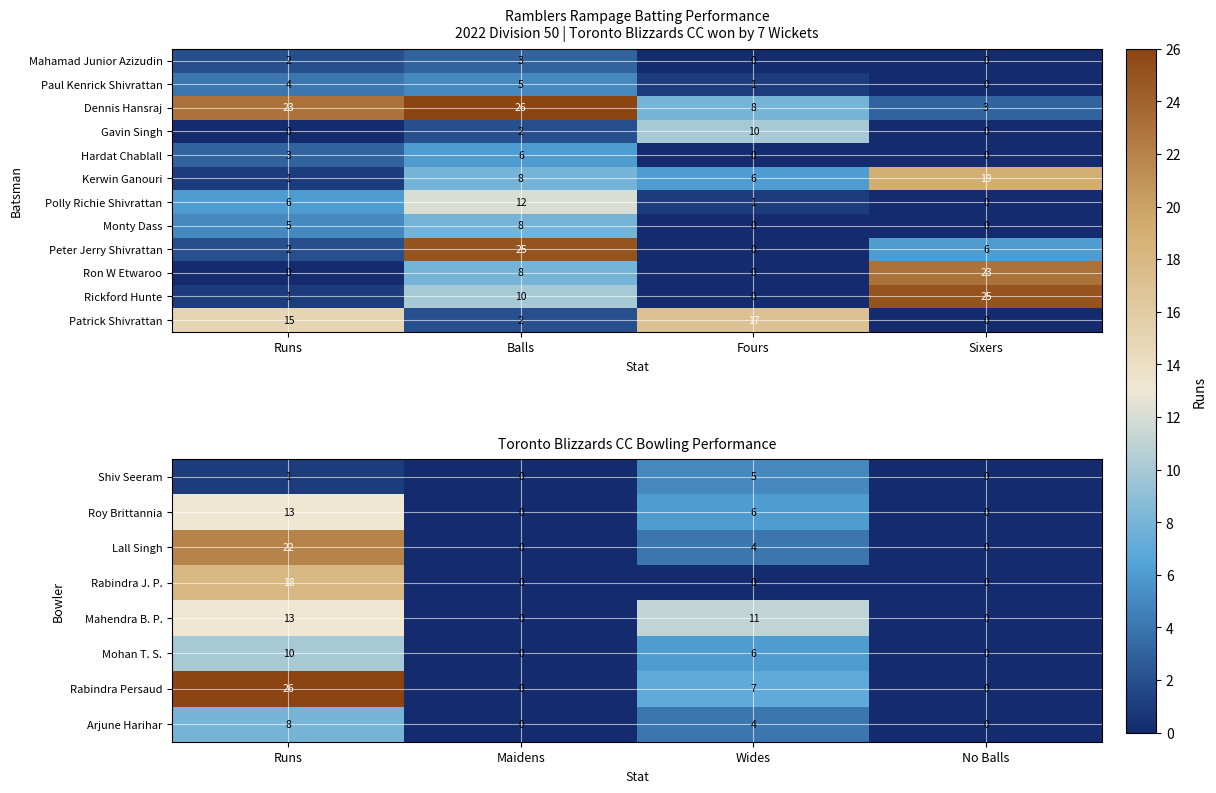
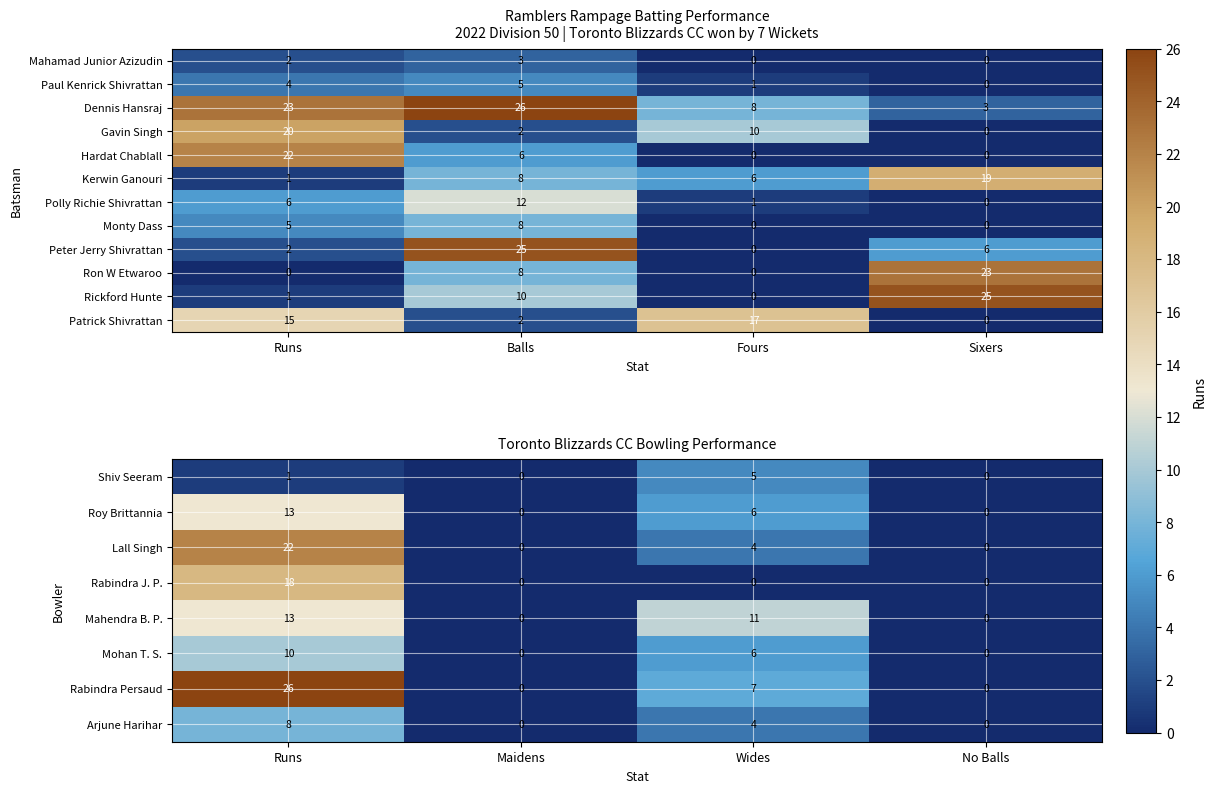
  {
    "Ramblers Rampage Batting Performance 2022 Division 50 | Toronto Blizzards CC won by 7 Wickets": {
      "Mahamad Junior Azizudin": {
        "Runs": 2,
        "Balls": 3,
        "Fours": 0,
        "Sixers": 0
      },
      "Paul Kenrick Shivrattan": {
        "Runs": 4,
        "Balls": 5,
        "Fours": 1,
        "Sixers": 0
      },
      "Dennis Hansraj": {
        "Runs": 23,
        "Balls": 26,
        "Fours": 8,
        "Sixers": 3
      },
      "Gavin Singh": {
-       "Runs": 0,
+       "Runs": 20,
        "Balls": 2,
        "Fours": 10,
        "Sixers": 0
      },
      "Hardat Chablall": {
-       "Runs": 3,
+       "Runs": 22,
        "Balls": 6,
        "Fours": 0,
        "Sixers": 0
      },
      "Kerwin Ganouri": {
        "Runs": 1,
        "Balls": 8,
        "Fours": 6,
        "Sixers": 19
      },
      "Polly Richie Shivrattan": {
        "Runs": 6,
        "Balls": 12,
        "Fours": 1,
        "Sixers": 0
      },
      "Monty Dass": {
        "Runs": 5,
        "Balls": 8,
        "Fours": 0,
        "Sixers": 0
      },
      "Peter Jerry Shivrattan": {
        "Runs": 2,
        "Balls": 25,
        "Fours": 0,
        "Sixers": 6
      },
      "Ron W Etwaroo": {
        "Runs": 0,
        "Balls": 8,
        "Fours": 0,
        "Sixers": 23
      },
      "Rickford Hunte": {
        "Runs": 1,
        "Balls": 10,
        "Fours": 0,
        "Sixers": 25
      },
      "Patrick Shivrattan": {
        "Runs": 15,
        "Balls": 2,
        "Fours": 17,
        "Sixers": 0
      }
    },
    "Toronto Blizzards CC Bowling Performance": {
      "Shiv Seeram": {
        "Runs": 1,
        "Maidens": 0,
        "Wides": 5,
        "No Balls": 0
      },
      "Roy Brittannia": {
        "Runs": 13,
        "Maidens": 0,
        "Wides": 6,
        "No Balls": 0
      },
      "Lall Singh": {
        "Runs": 22,
        "Maidens": 0,
        "Wides": 4,
        "No Balls": 0
      },
      "Rabindra J. P.": {
        "Runs": 18,
        "Maidens": 0,
        "Wides": 0,
        "No Balls": 0
      },
      "Mahendra B. P.": {
        "Runs": 13,
        "Maidens": 0,
        "Wides": 11,
        "No Balls": 0
      },
      "Mohan T. S.": {
        "Runs": 10,
        "Maidens": 0,
        "Wides": 6,
        "No Balls": 0
      },
      "Rabindra Persaud": {
        "Runs": 26,
        "Maidens": 0,
        "Wides": 7,
        "No Balls": 0
      },
      "Arjune Harihar": {
        "Runs": 8,
        "Maidens": 0,
        "Wides": 4,
        "No Balls": 0
      }
    }
  }
